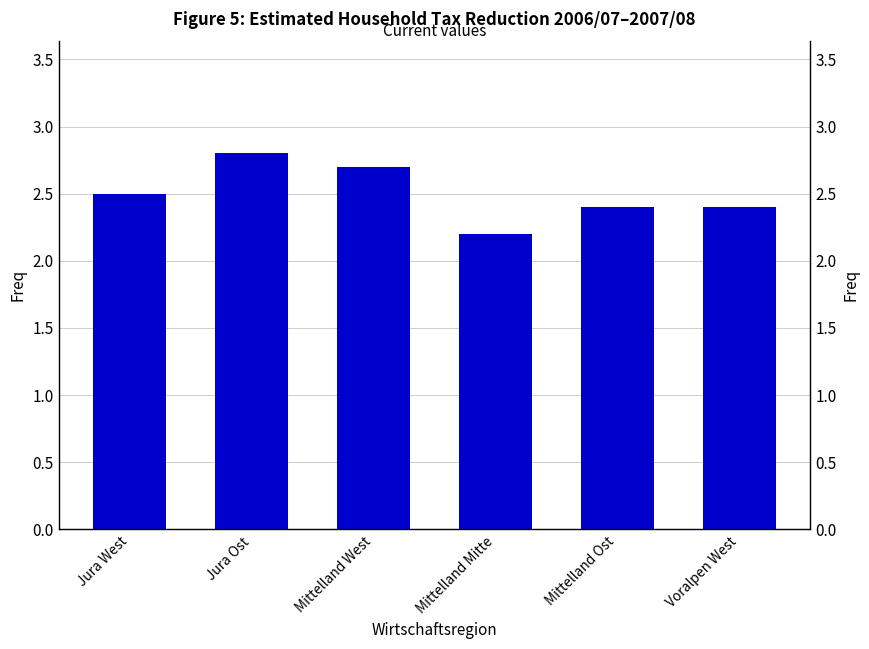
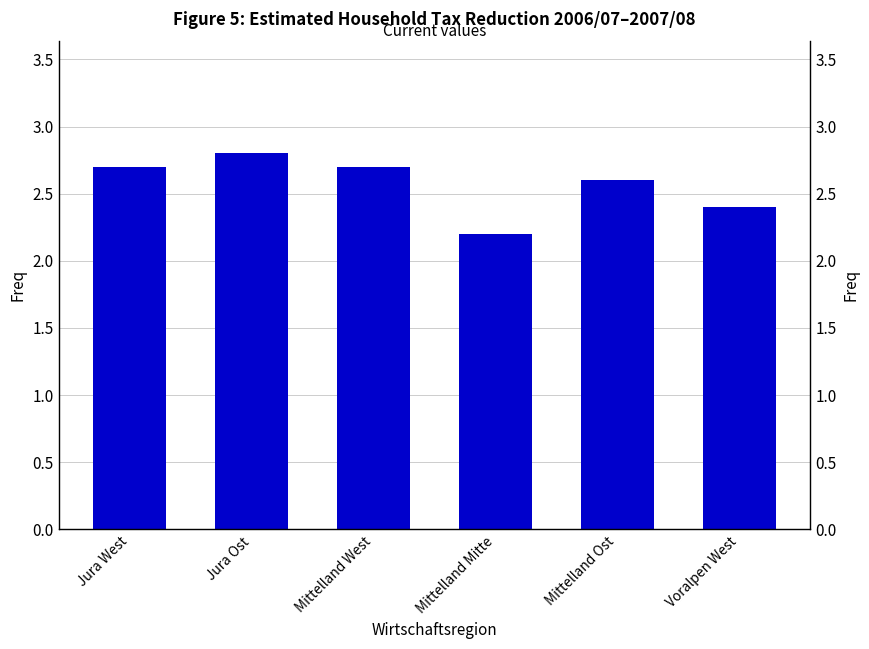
  {
-   "Jura West": 2.5,
+   "Jura West": 2.7,
    "Jura Ost": 2.8,
    "Mittelland West": 2.7,
    "Mittelland Mitte": 2.2,
-   "Mittelland Ost": 2.4,
+   "Mittelland Ost": 2.6,
    "Voralpen West": 2.4
  }
